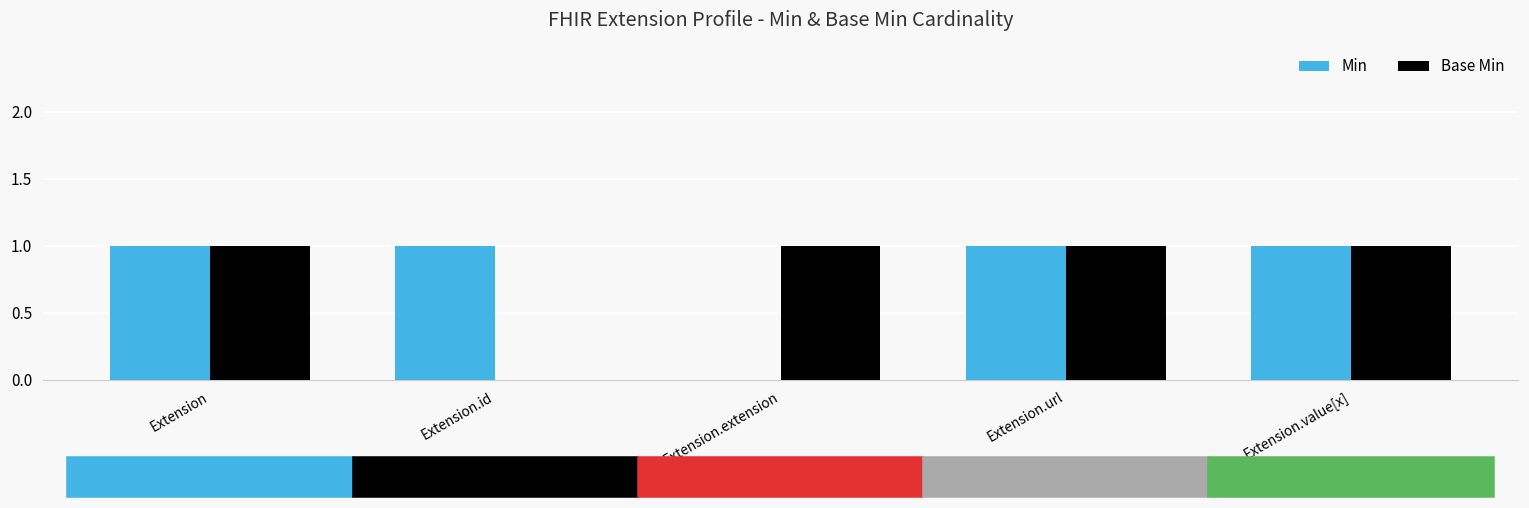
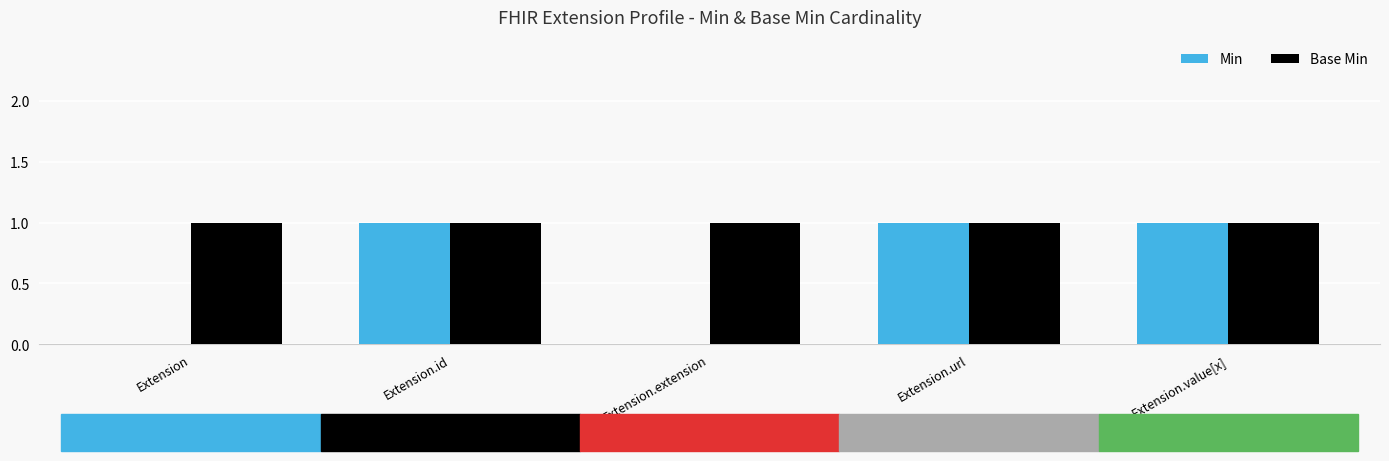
  {
    "Min": {
-     "Extension": 1,
+     "Extension": 0,
      "Extension.id": 1,
      "Extension.extension": 0,
      "Extension.url": 1,
      "Extension.value[x]": 1
    },
    "Base Min": {
      "Extension": 1,
-     "Extension.id": 0,
+     "Extension.id": 1,
      "Extension.extension": 1,
      "Extension.url": 1,
      "Extension.value[x]": 1
    }
  }
